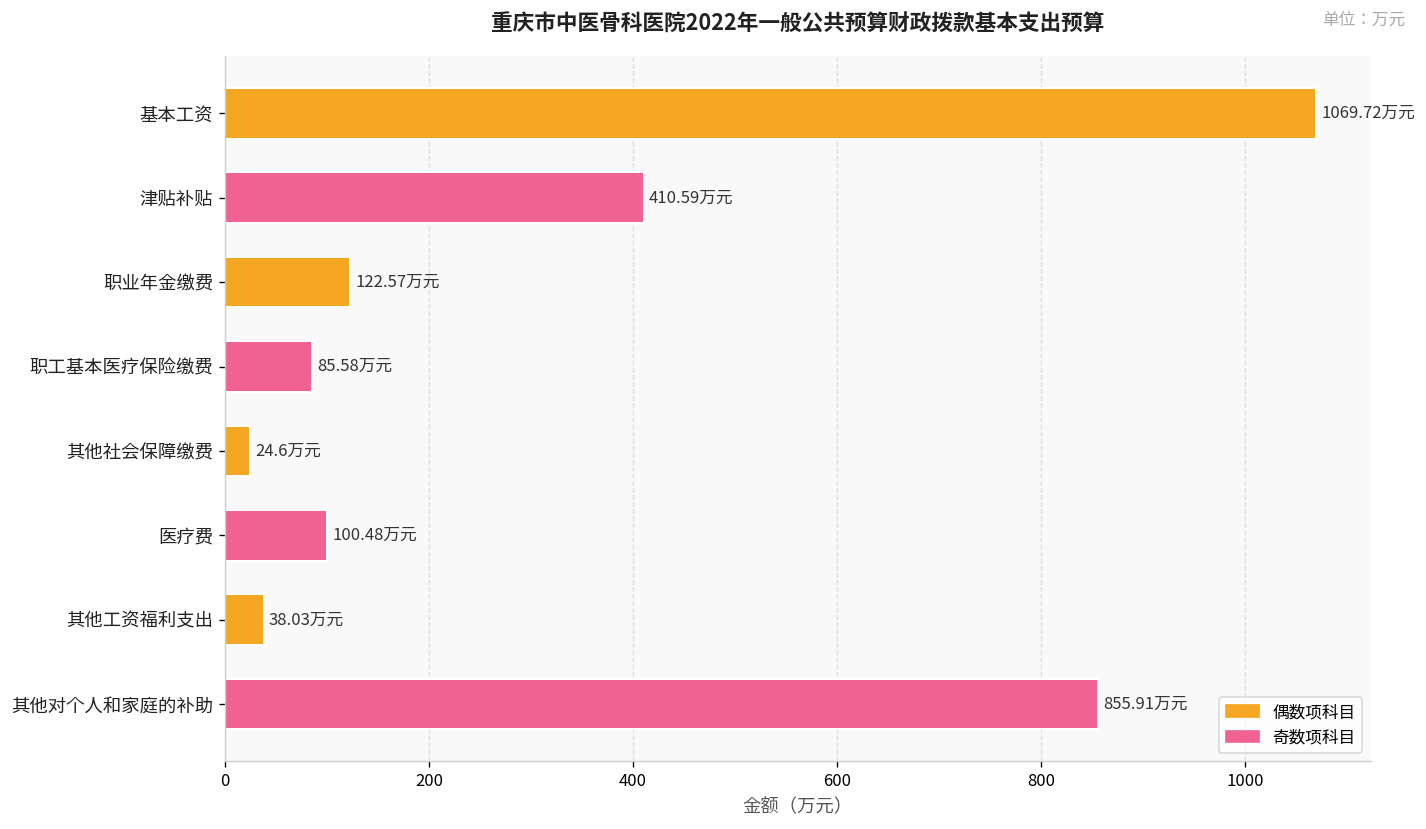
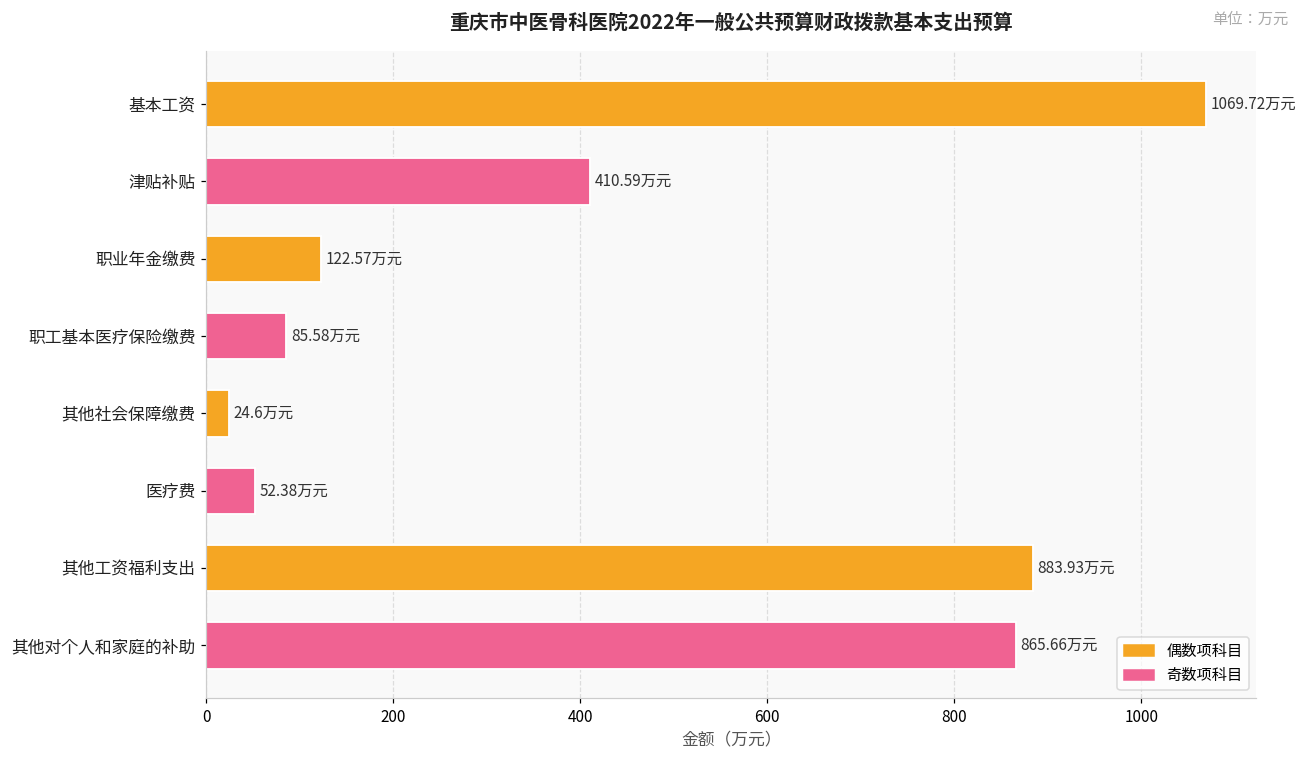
  {
    "基本工资": 1069.72,
    "津贴补贴": 410.59,
    "职业年金缴费": 122.57,
    "职工基本医疗保险缴费": 85.58,
    "其他社会保障缴费": 24.6,
-   "医疗费": 100.48,
-   "其他工资福利支出": 38.03,
-   "其他对个人和家庭的补助": 855.91
+   "医疗费": 52.38,
+   "其他工资福利支出": 883.93,
+   "其他对个人和家庭的补助": 865.66
  }
